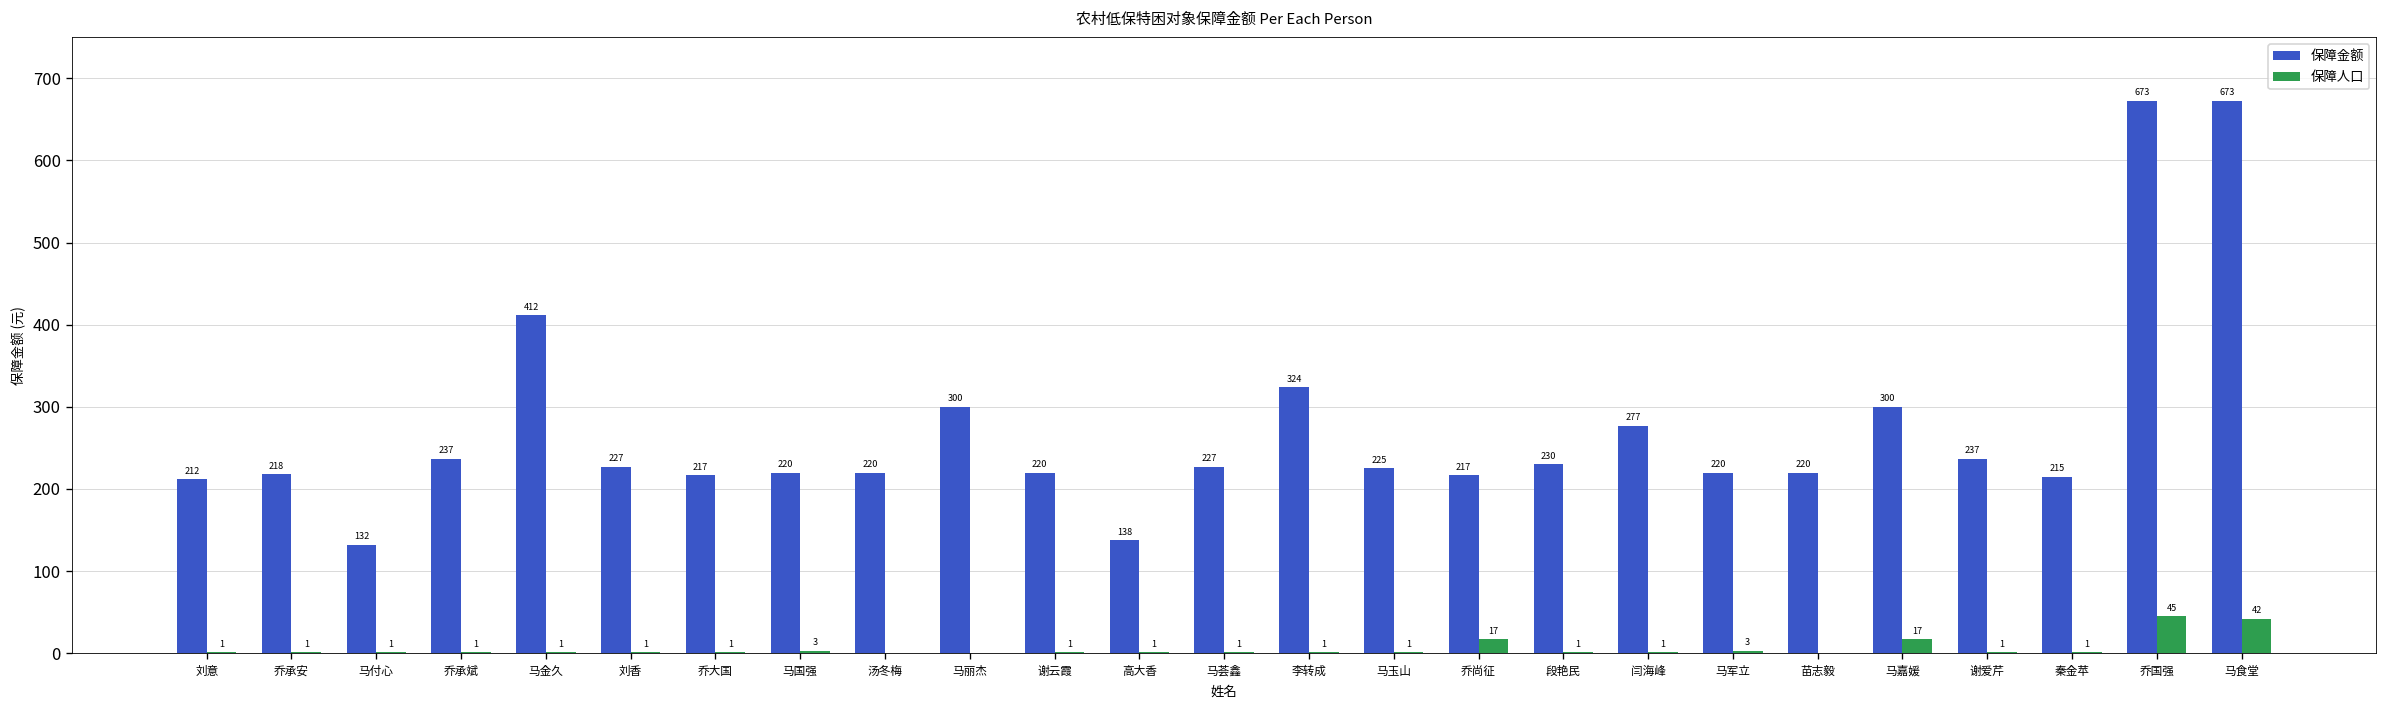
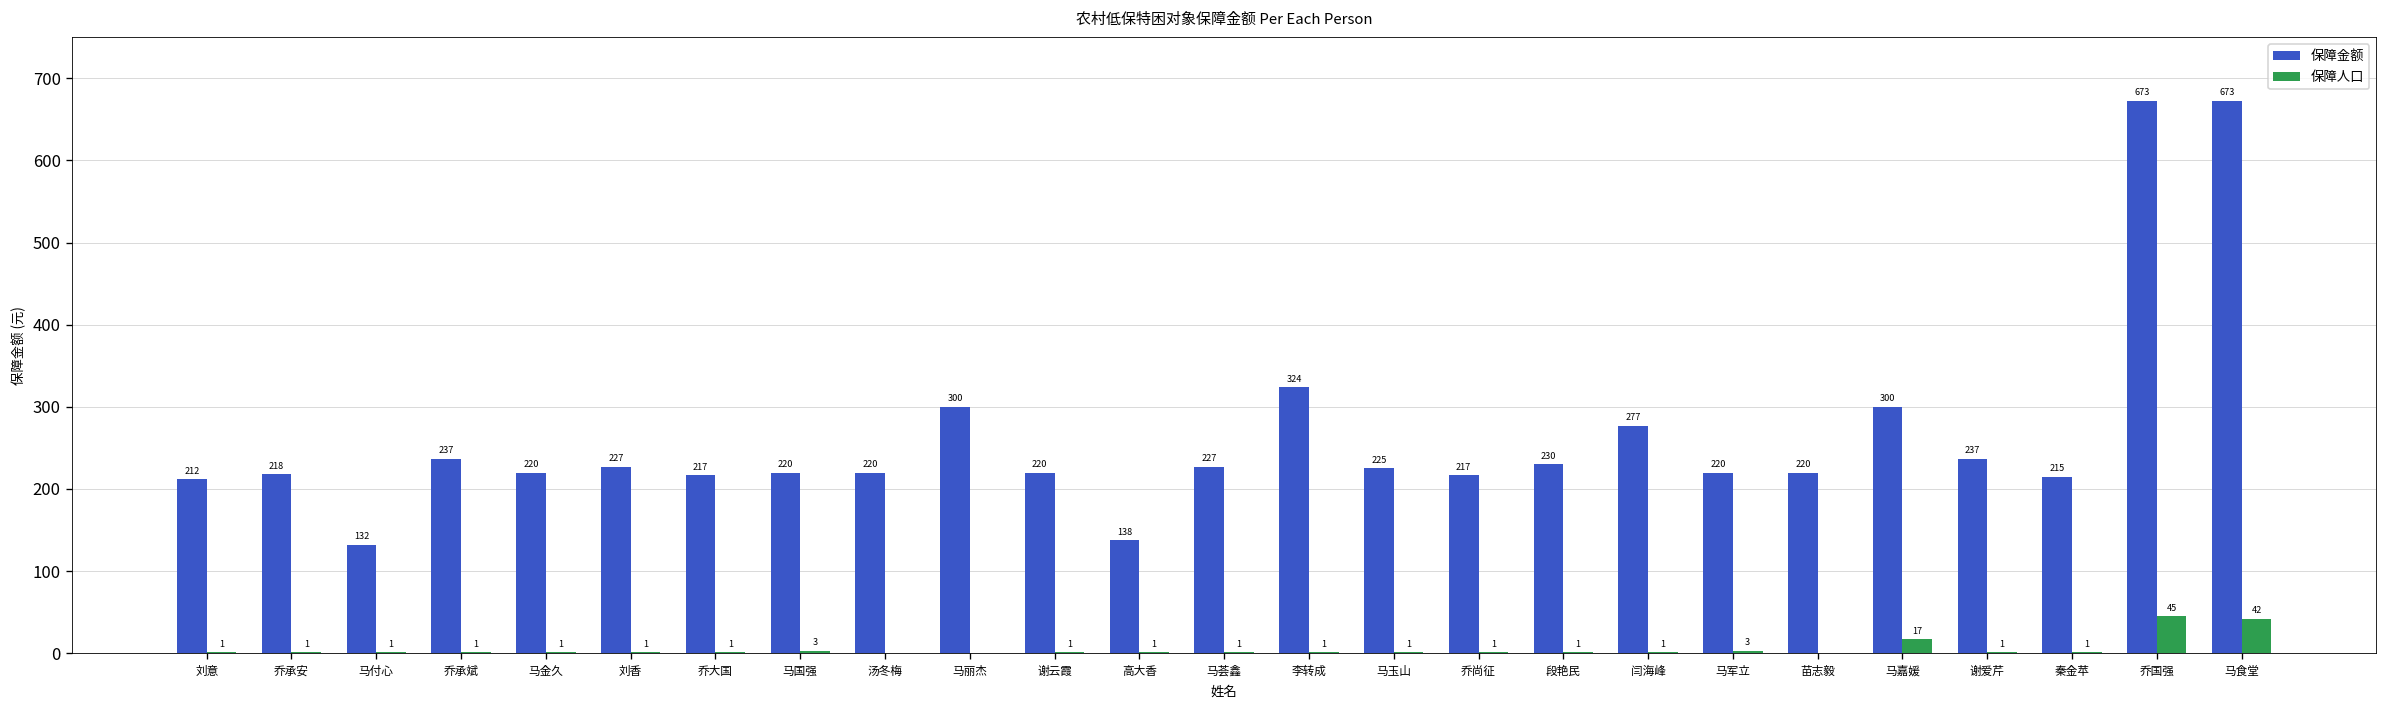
  {
    "保障金额": {
      "刘意": 212,
      "乔承安": 218,
      "马付心": 132,
      "乔承斌": 237,
-     "马金久": 412,
+     "马金久": 220,
      "刘香": 227,
      "乔大国": 217,
      "马国强": 220,
      "汤冬梅": 220,
      "马丽杰": 300,
      "谢云霞": 220,
      "高大香": 138,
      "马荟鑫": 227,
      "李转成": 324,
      "马玉山": 225,
      "乔尚征": 217,
      "段艳民": 230,
      "闫海峰": 277,
      "马军立": 220,
      "苗志毅": 220,
      "马嘉媛": 300,
      "谢爱芹": 237,
      "秦金苹": 215,
      "乔国强": 673,
      "马食堂": 673
    },
    "保障人口": {
      "刘意": 1,
      "乔承安": 1,
      "马付心": 1,
      "乔承斌": 1,
      "马金久": 1,
      "刘香": 1,
      "乔大国": 1,
      "马国强": 3,
      "谢云霞": 1,
      "高大香": 1,
      "马荟鑫": 1,
      "李转成": 1,
      "马玉山": 1,
-     "乔尚征": 17,
+     "乔尚征": 1,
      "段艳民": 1,
      "闫海峰": 1,
      "马军立": 3,
      "马嘉媛": 17,
      "谢爱芹": 1,
      "秦金苹": 1,
      "乔国强": 45,
      "马食堂": 42
    }
  }
